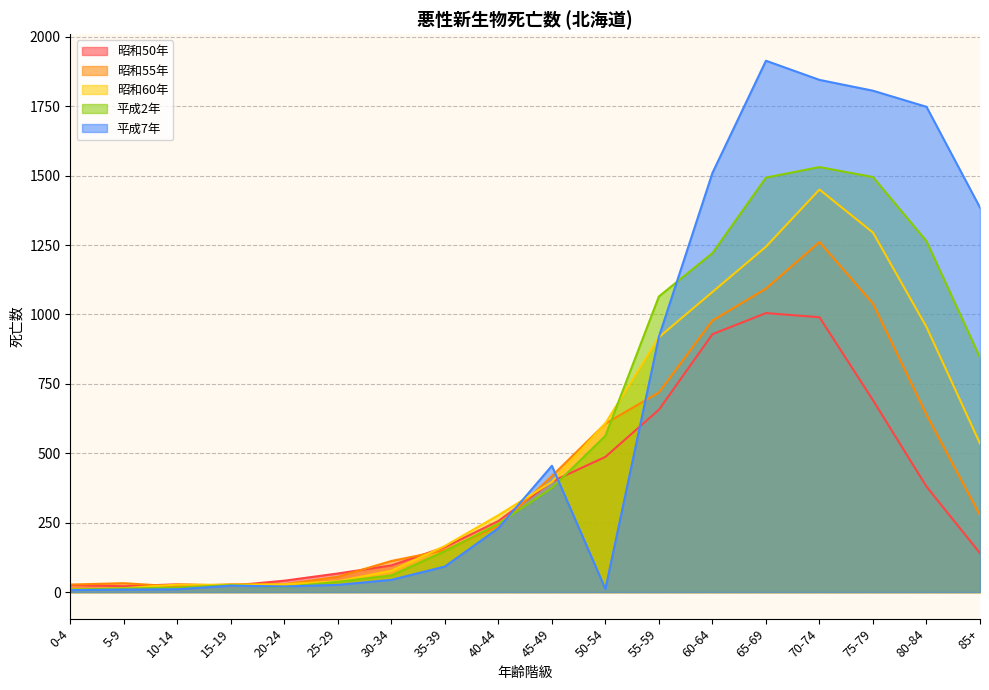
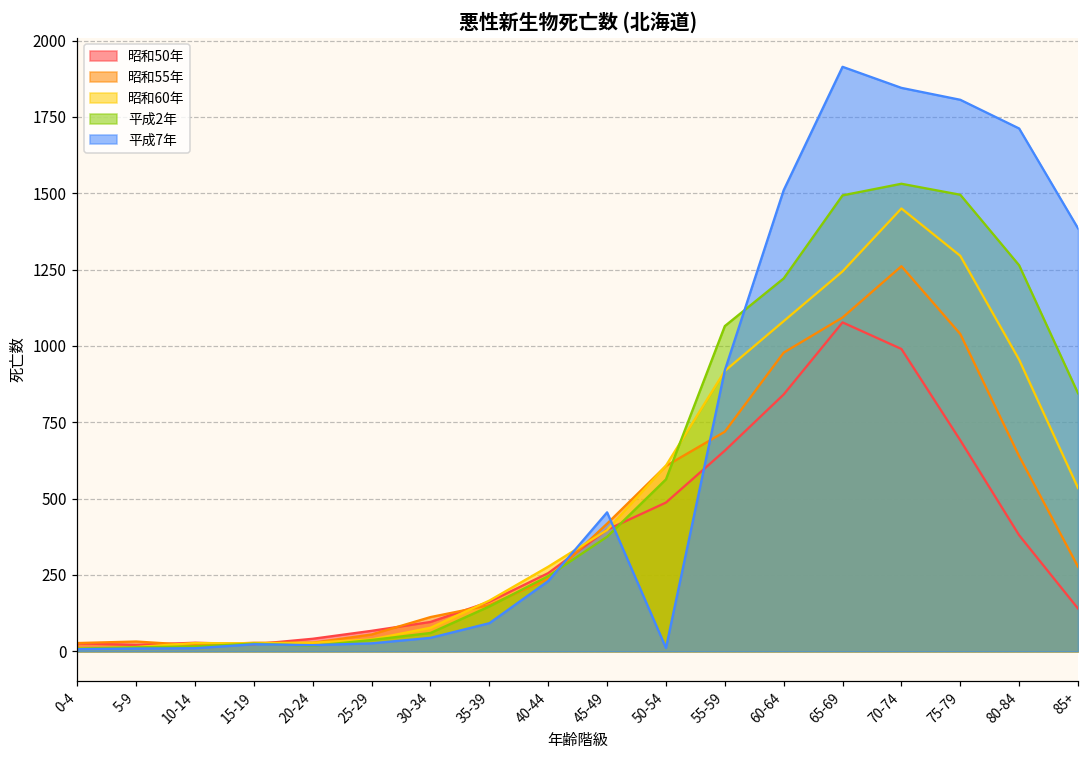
  {
    "昭和50年": {
      "20-24": 40,
      "25-29": 70,
      "30-34": 100,
      "40-44": 260,
      "50-54": 490,
      "55-59": 660,
-     "60-64": 930,
-     "65-69": 1010,
+     "60-64": 840,
+     "65-69": 1080,
      "70-74": 990,
      "75-79": 690,
      "80-84": 380,
      "85+": 140
    },
    "平成2年": {
      "30-34": 60,
      "45-49": 380,
      "50-54": 560,
      "55-59": 1070,
      "60-64": 1220,
      "65-69": 1490,
      "70-74": 1530,
      "75-79": 1500,
      "80-84": 1260,
      "85+": 850
    },
    "平成7年": {
      "25-29": 30,
      "30-34": 40,
      "35-39": 90,
      "45-49": 460,
      "50-54": 10,
      "60-64": 1510,
      "65-69": 1910,
      "70-74": 1850,
      "75-79": 1810,
-     "80-84": 1750,
+     "80-84": 1710,
      "85+": 1390
    }
  }
